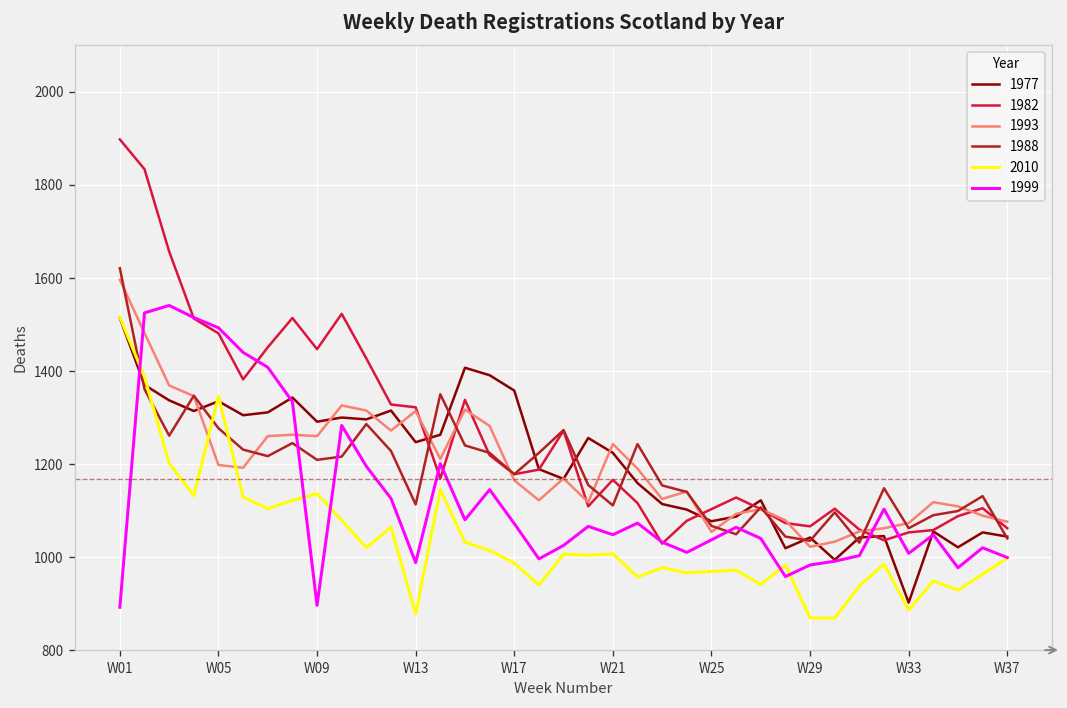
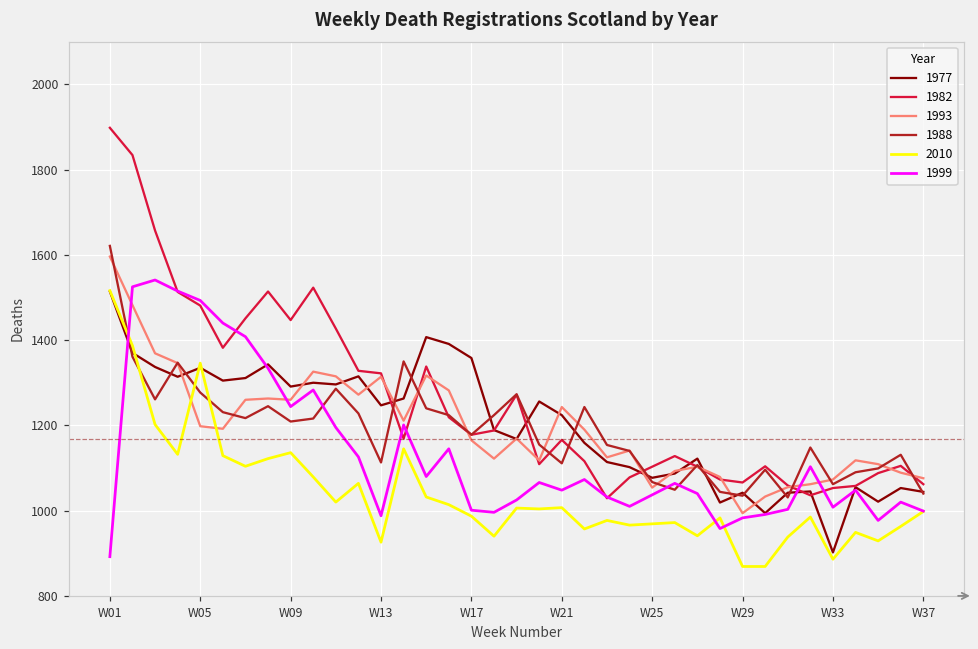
  {
    "1977": {
      "W05": 1340,
      "W09": 1290,
      "W13": 1250,
      "W17": 1360,
      "W21": 1220,
      "W25": 1080,
      "W29": 1040,
      "W33": 900
    },
    "1993": {
      "W01": 1600,
      "W05": 1200,
      "W09": 1260,
      "W13": 1310,
      "W17": 1170,
      "W21": 1240,
      "W25": 1050,
-     "W29": 1020,
+     "W29": 990,
      "W33": 1070,
      "W37": 1080
    },
    "2010": {
      "W05": 1350,
      "W09": 1140,
-     "W13": 880,
+     "W13": 930,
      "W17": 990,
      "W21": 1010,
      "W25": 970,
      "W29": 870,
      "W33": 890
    },
    "1999": {
      "W01": 890,
      "W05": 1490,
-     "W09": 900,
+     "W09": 1240,
      "W13": 990,
-     "W17": 1070,
+     "W17": 1000,
      "W21": 1050,
      "W25": 1040,
      "W29": 980,
      "W33": 1010
    }
  }
